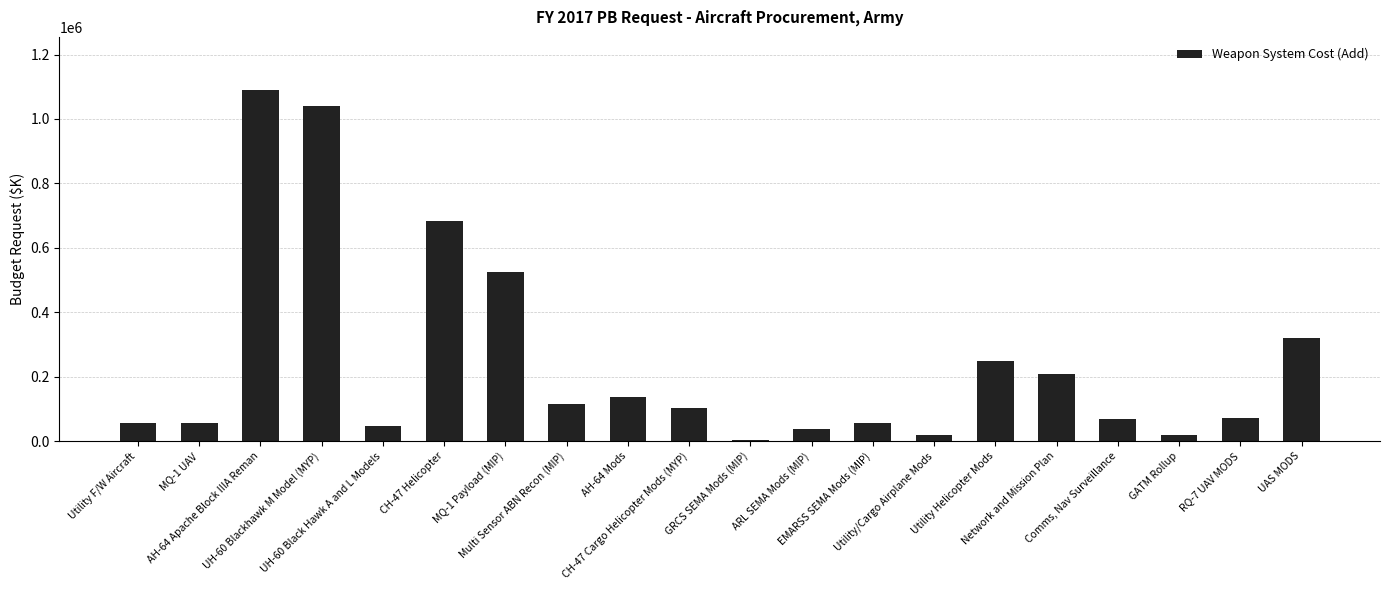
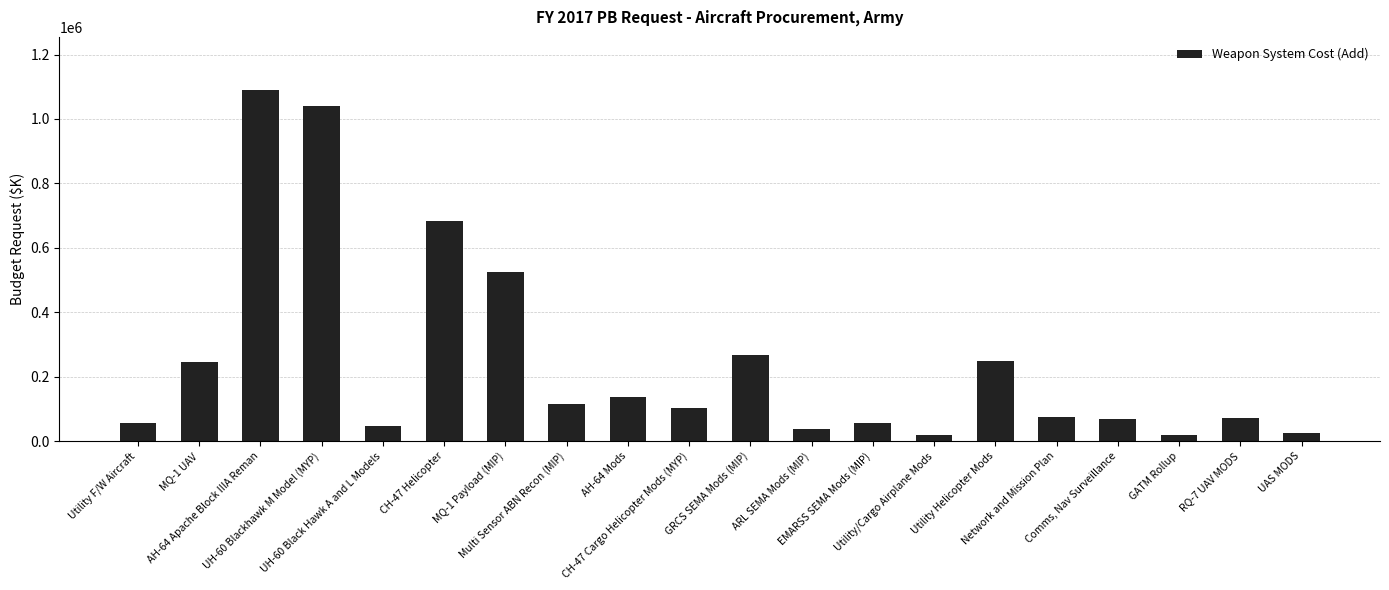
  {
    "Utility F/W Aircraft": 60000,
-   "MQ-1 UAV": 60000,
+   "MQ-1 UAV": 250000,
    "AH-64 Apache Block IIIA Reman": 1090000,
    "UH-60 Blackhawk M Model (MYP)": 1040000,
    "UH-60 Black Hawk A and L Models": 50000,
    "CH-47 Helicopter": 680000,
    "MQ-1 Payload (MIP)": 520000,
    "Multi Sensor ABN Recon (MIP)": 120000,
    "AH-64 Mods": 140000,
    "CH-47 Cargo Helicopter Mods (MYP)": 100000,
-   "GRCS SEMA Mods (MIP)": 0,
+   "GRCS SEMA Mods (MIP)": 270000,
    "ARL SEMA Mods (MIP)": 40000,
    "EMARSS SEMA Mods (MIP)": 60000,
    "Utility/Cargo Airplane Mods": 20000,
    "Utility Helicopter Mods": 250000,
-   "Network and Mission Plan": 210000,
+   "Network and Mission Plan": 70000,
    "Comms, Nav Surveillance": 70000,
    "GATM Rollup": 20000,
    "RQ-7 UAV MODS": 70000,
-   "UAS MODS": 320000
+   "UAS MODS": 30000
  }
